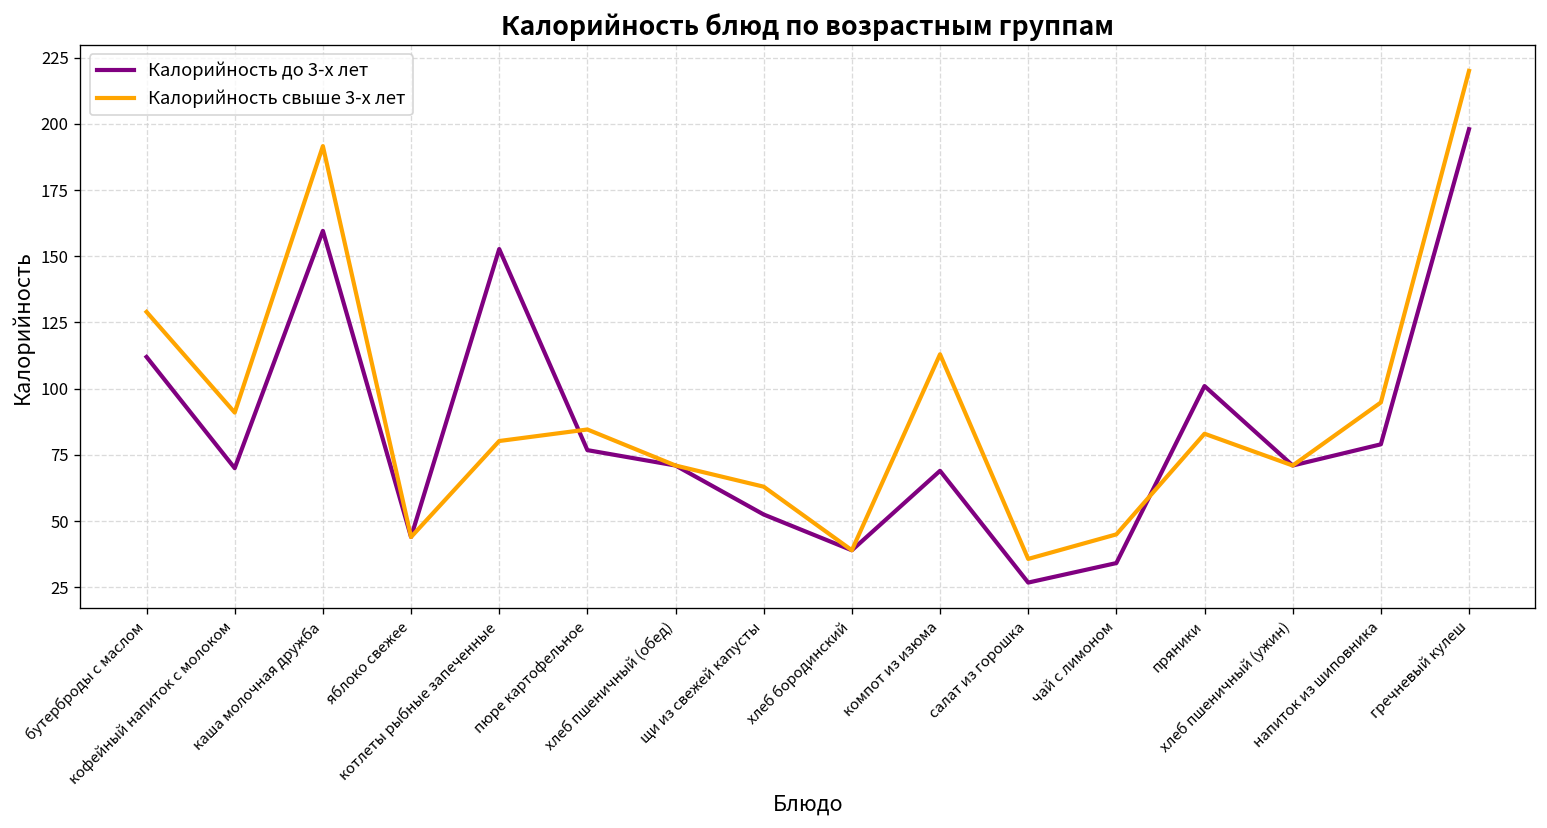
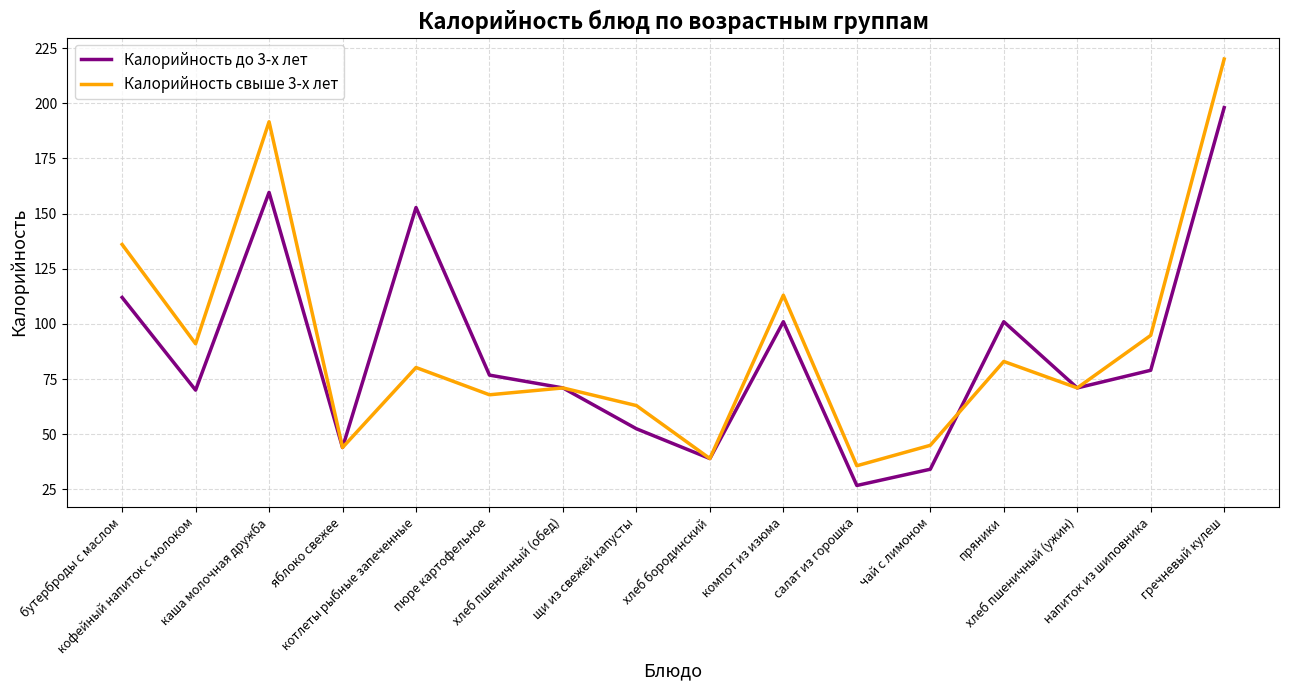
  {
    "Калорийность до 3-х лет": {
      "бутерброды с маслом": 112,
      "кофейный напиток с молоком": 70,
      "каша молочная дружба": 160,
      "котлеты рыбные запеченные": 153,
      "пюре картофельное": 77,
      "щи из свежей капусты": 53,
-     "компот из изюма": 69,
+     "компот из изюма": 101,
      "салат из горошка": 27,
      "чай с лимоном": 34,
      "пряники": 101,
      "напиток из шиповника": 79,
      "гречневый кулеш": 198
    },
    "Калорийность свыше 3-х лет": {
-     "бутерброды с маслом": 129,
+     "бутерброды с маслом": 136,
      "кофейный напиток с молоком": 91,
      "каша молочная дружба": 192,
      "котлеты рыбные запеченные": 80,
-     "пюре картофельное": 85,
+     "пюре картофельное": 68,
      "щи из свежей капусты": 63,
      "компот из изюма": 113,
      "салат из горошка": 36,
      "чай с лимоном": 45,
      "пряники": 83,
      "напиток из шиповника": 95,
      "гречневый кулеш": 220
    }
  }
